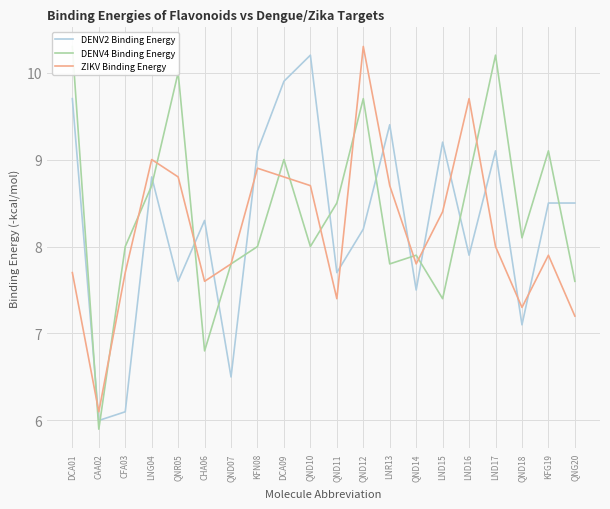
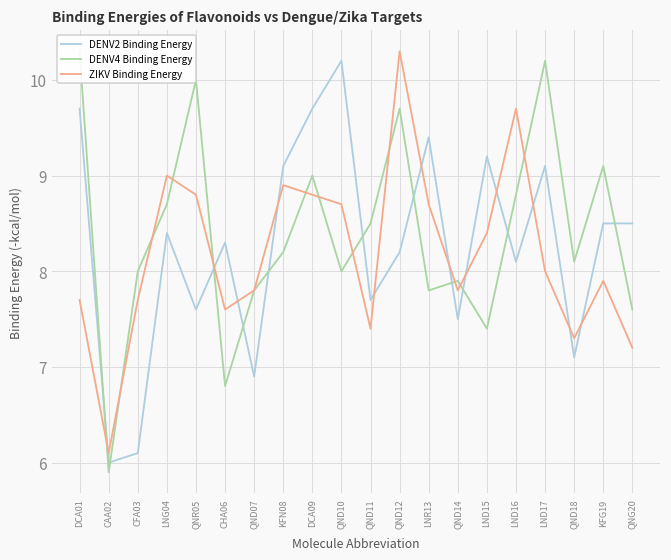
  {
    "DENV2 Binding Energy": {
      "DCA01": 9.7,
      "CAA02": 6.0,
      "CFA03": 6.1,
-     "LNG04": 8.8,
+     "LNG04": 8.4,
      "QNR05": 7.6,
      "CHA06": 8.3,
-     "QND07": 6.5,
+     "QND07": 6.9,
      "KFN08": 9.1,
-     "DCA09": 9.9,
+     "DCA09": 9.7,
      "QND10": 10.2,
      "QND11": 7.7,
      "QND12": 8.2,
      "LNR13": 9.4,
      "QND14": 7.5,
      "LND15": 9.2,
-     "LND16": 7.9,
+     "LND16": 8.1,
      "LND17": 9.1,
      "QND18": 7.1,
      "KFG19": 8.5,
      "QNG20": 8.5
    },
    "DENV4 Binding Energy": {
      "CAA02": 5.9,
      "CFA03": 8.0,
      "LNG04": 8.7,
      "CHA06": 6.8,
-     "KFN08": 8.0,
+     "KFN08": 8.2,
      "DCA09": 9.0,
      "QND10": 8.0,
      "QND11": 8.5,
      "QND12": 9.7,
      "LNR13": 7.8,
      "QND14": 7.9,
      "LND15": 7.4,
      "LND16": 8.8,
      "LND17": 10.2,
      "QND18": 8.1,
      "KFG19": 9.1,
      "QNG20": 7.6
    },
    "ZIKV Binding Energy": {
      "DCA01": 7.7,
      "CAA02": 6.1,
      "CFA03": 7.7,
      "LNG04": 9.0,
      "QNR05": 8.8,
      "CHA06": 7.6,
      "KFN08": 8.9,
      "DCA09": 8.8,
      "QND10": 8.7,
      "QND11": 7.4,
      "QND12": 10.3,
      "LNR13": 8.7,
      "QND14": 7.8,
      "LND15": 8.4,
      "LND16": 9.7,
      "LND17": 8.0,
      "QND18": 7.3,
      "KFG19": 7.9,
      "QNG20": 7.2
    }
  }
